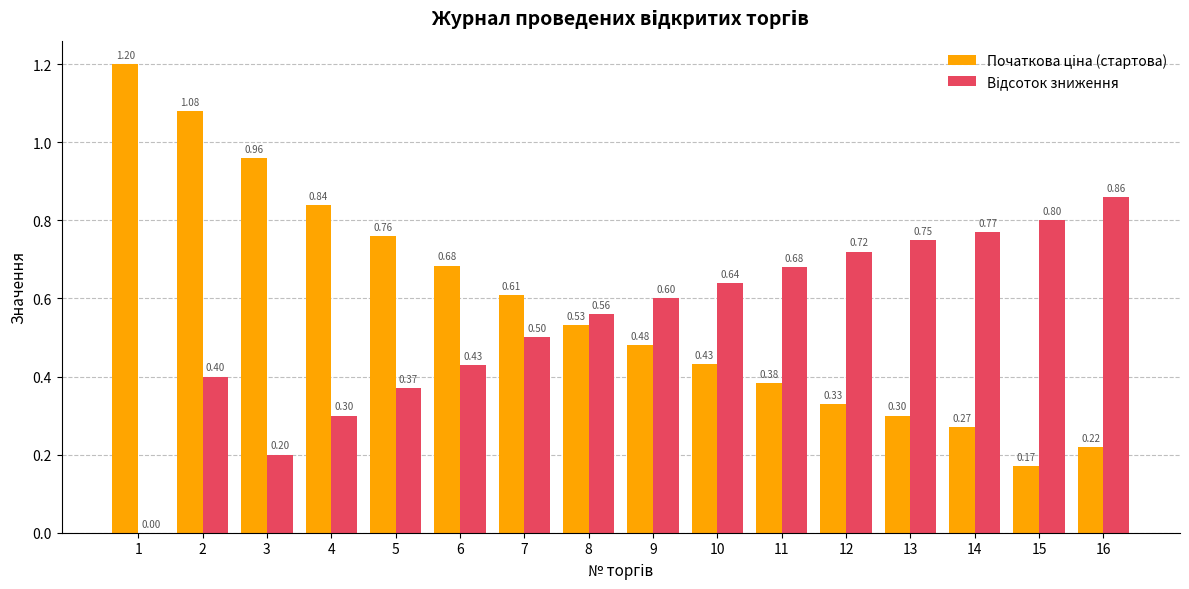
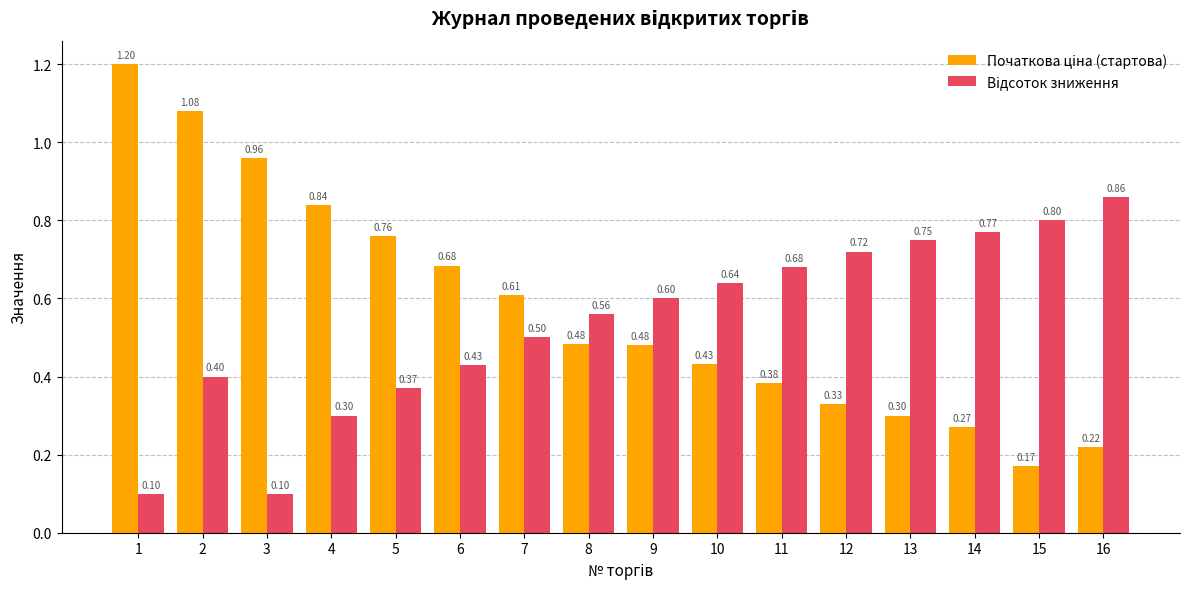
  {
    "Початкова ціна (стартова)": {
      "1": 1.20,
      "2": 1.08,
      "3": 0.96,
      "4": 0.84,
      "5": 0.76,
      "6": 0.68,
      "7": 0.61,
-     "8": 0.53,
+     "8": 0.48,
      "9": 0.48,
      "10": 0.43,
      "11": 0.38,
      "12": 0.33,
      "13": 0.30,
      "14": 0.27,
      "15": 0.17,
      "16": 0.22
    },
    "Відсоток зниження": {
-     "1": 0.00,
+     "1": 0.10,
      "2": 0.40,
-     "3": 0.20,
+     "3": 0.10,
      "4": 0.30,
      "5": 0.37,
      "6": 0.43,
      "7": 0.50,
      "8": 0.56,
      "9": 0.60,
      "10": 0.64,
      "11": 0.68,
      "12": 0.72,
      "13": 0.75,
      "14": 0.77,
      "15": 0.80,
      "16": 0.86
    }
  }
